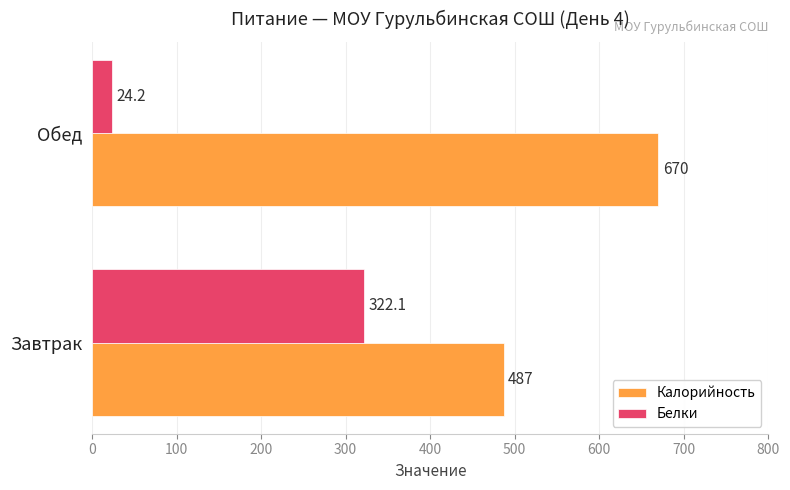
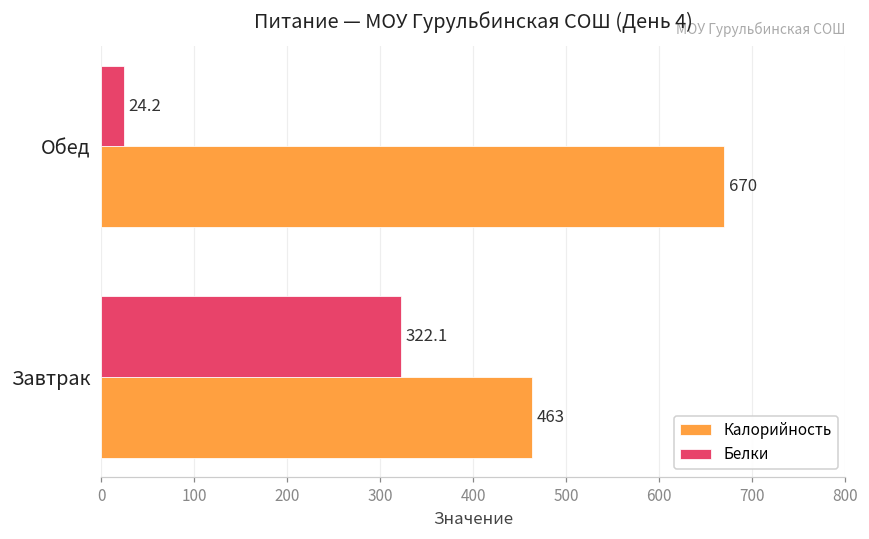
  {
    "Калорийность": {
      "Обед": 670,
-     "Завтрак": 487
+     "Завтрак": 463
    },
    "Белки": {
      "Обед": 24.2,
      "Завтрак": 322.1
    }
  }
